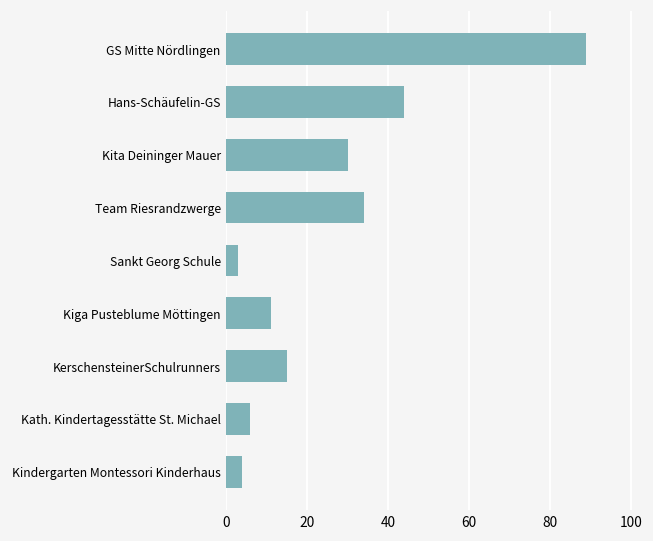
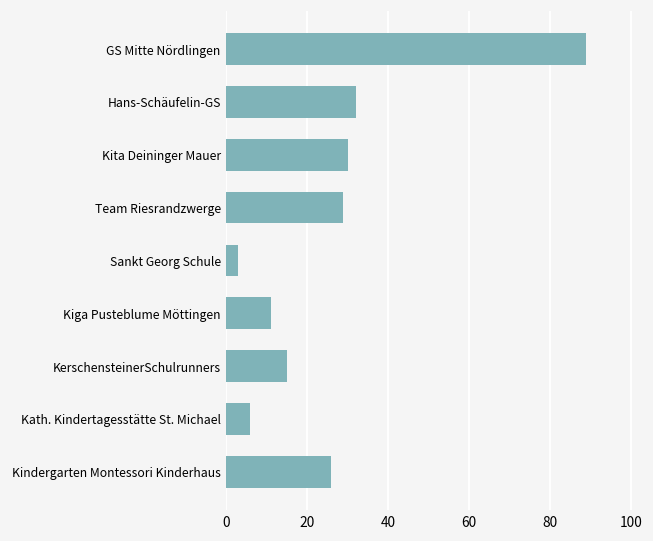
  {
    "GS Mitte Nördlingen": 89,
-   "Hans-Schäufelin-GS": 44,
+   "Hans-Schäufelin-GS": 32,
    "Kita Deininger Mauer": 30,
-   "Team Riesrandzwerge": 34,
+   "Team Riesrandzwerge": 29,
    "Sankt Georg Schule": 3,
    "Kiga Pusteblume Möttingen": 11,
    "KerschensteinerSchulrunners": 15,
    "Kath. Kindertagesstätte St. Michael": 6,
-   "Kindergarten Montessori Kinderhaus": 4
+   "Kindergarten Montessori Kinderhaus": 26
  }
